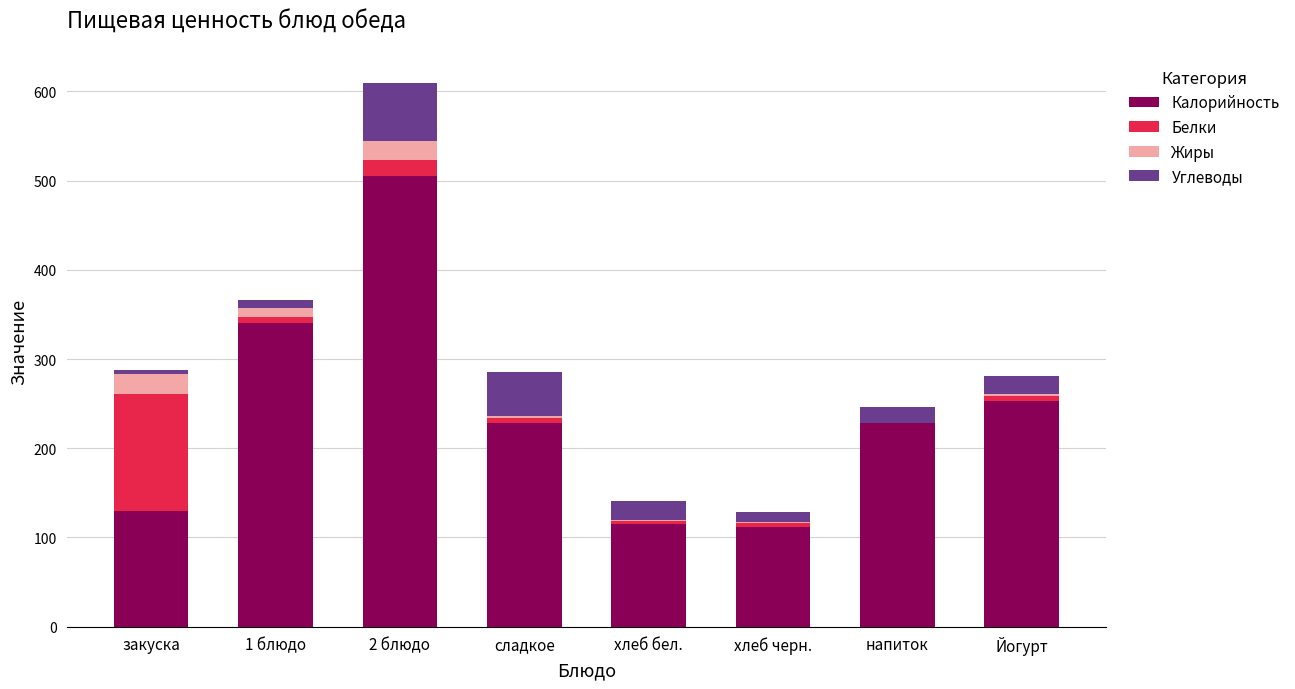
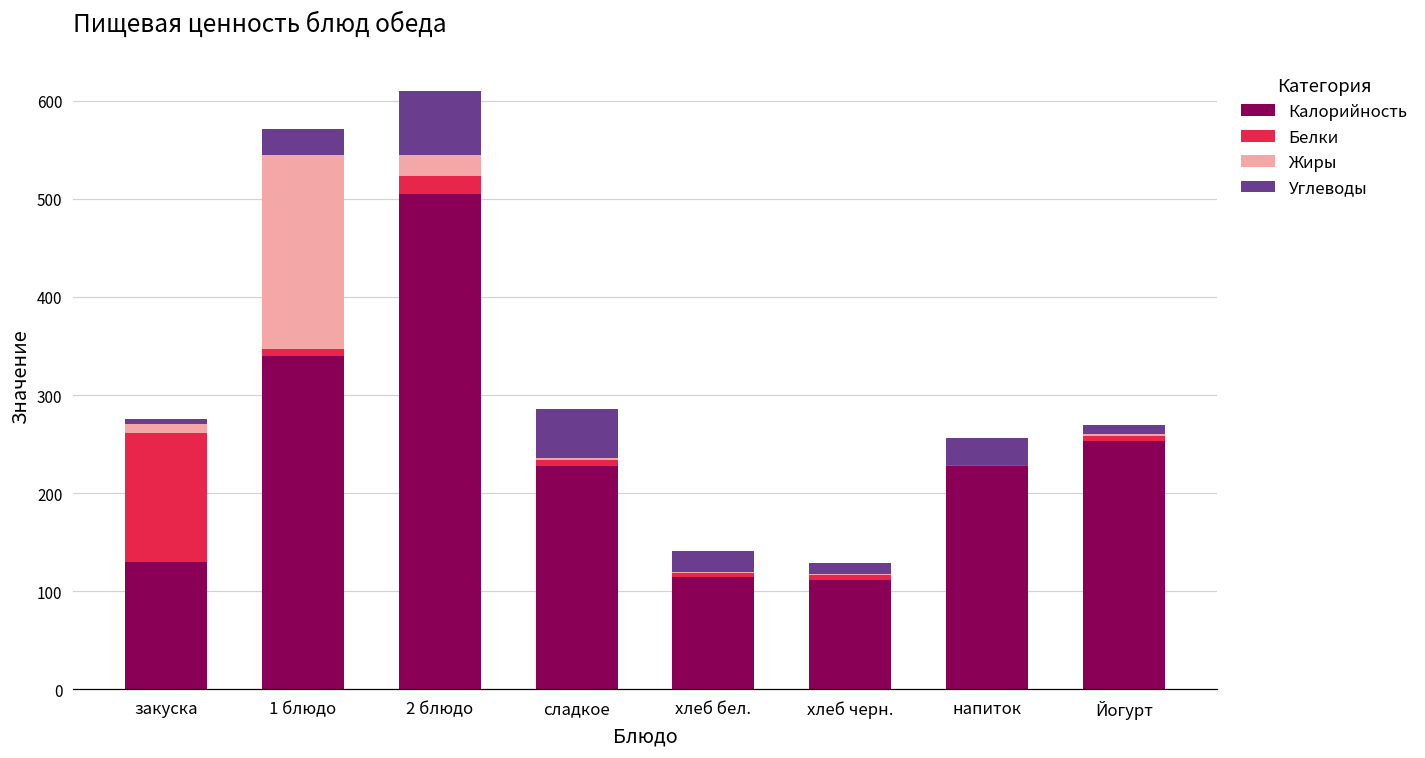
  {
    "Калорийность": {
      "закуска": 130,
      "1 блюдо": 340,
      "2 блюдо": 510,
      "сладкое": 230,
      "хлеб бел.": 120,
      "хлеб черн.": 110,
      "напиток": 230,
      "Йогурт": 250
    },
    "Белки": {
      "закуска": 130,
      "1 блюдо": 10,
      "2 блюдо": 20,
      "сладкое": 10,
      "хлеб бел.": 0,
      "хлеб черн.": 0,
      "Йогурт": 10
    },
    "Жиры": {
-     "закуска": 20,
-     "1 блюдо": 10,
+     "закуска": 10,
+     "1 блюдо": 200,
      "2 блюдо": 20
    },
    "Углеводы": {
      "закуска": 10,
-     "1 блюдо": 10,
+     "1 блюдо": 30,
      "2 блюдо": 60,
      "сладкое": 50,
      "хлеб бел.": 20,
      "хлеб черн.": 10,
-     "напиток": 20,
-     "Йогурт": 20
+     "напиток": 30,
+     "Йогурт": 10
    }
  }
